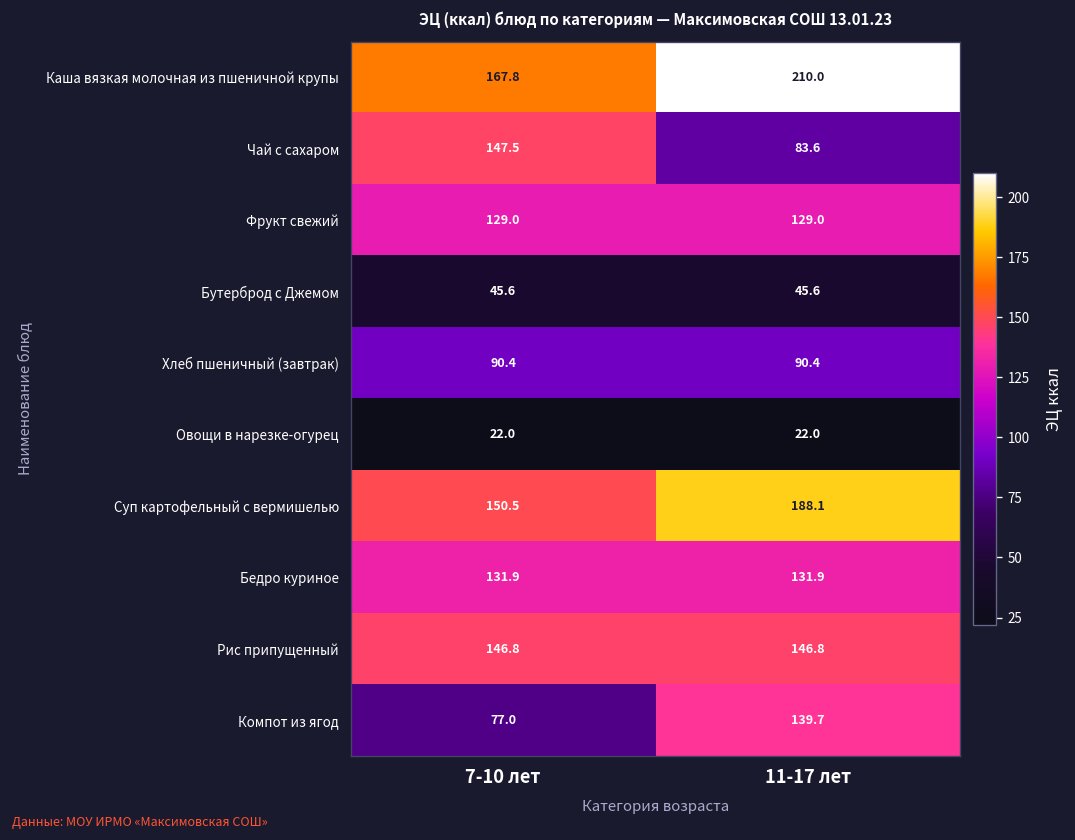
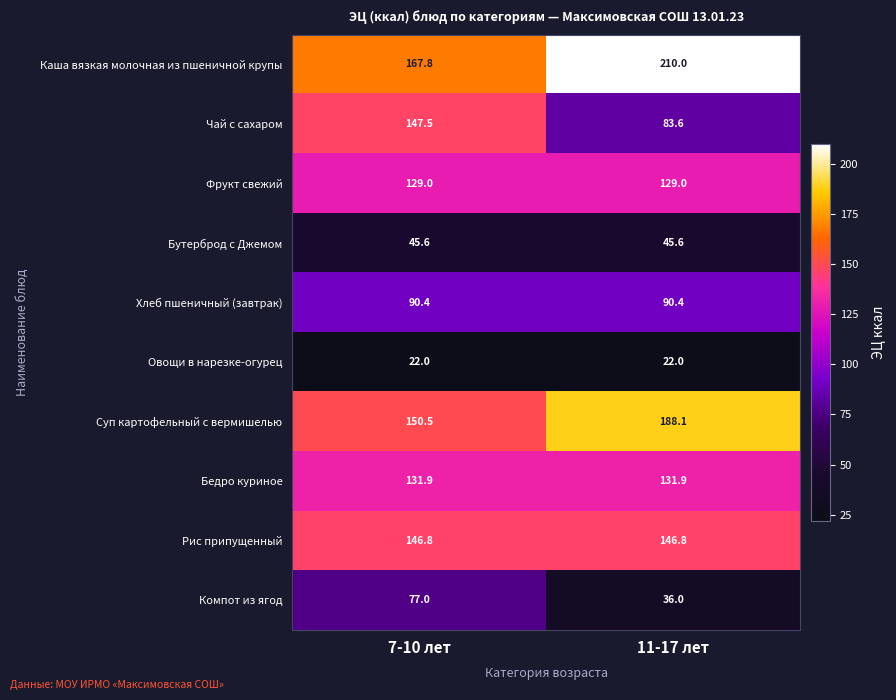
  {
    "Каша вязкая молочная из пшеничной крупы": {
      "7-10 лет": 167.8,
      "11-17 лет": 210.0
    },
    "Чай с сахаром": {
      "7-10 лет": 147.5,
      "11-17 лет": 83.6
    },
    "Фрукт свежий": {
      "7-10 лет": 129.0,
      "11-17 лет": 129.0
    },
    "Бутерброд с Джемом": {
      "7-10 лет": 45.6,
      "11-17 лет": 45.6
    },
    "Хлеб пшеничный (завтрак)": {
      "7-10 лет": 90.4,
      "11-17 лет": 90.4
    },
    "Овощи в нарезке-огурец": {
      "7-10 лет": 22.0,
      "11-17 лет": 22.0
    },
    "Суп картофельный с вермишелью": {
      "7-10 лет": 150.5,
      "11-17 лет": 188.1
    },
    "Бедро куриное": {
      "7-10 лет": 131.9,
      "11-17 лет": 131.9
    },
    "Рис припущенный": {
      "7-10 лет": 146.8,
      "11-17 лет": 146.8
    },
    "Компот из ягод": {
      "7-10 лет": 77.0,
-     "11-17 лет": 139.7
+     "11-17 лет": 36.0
    }
  }
